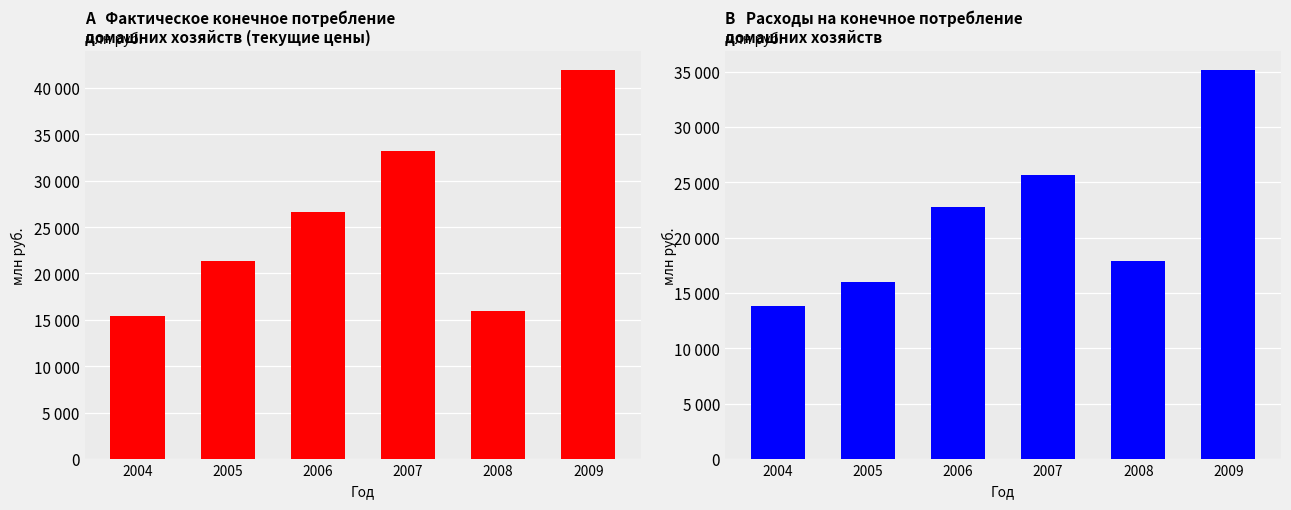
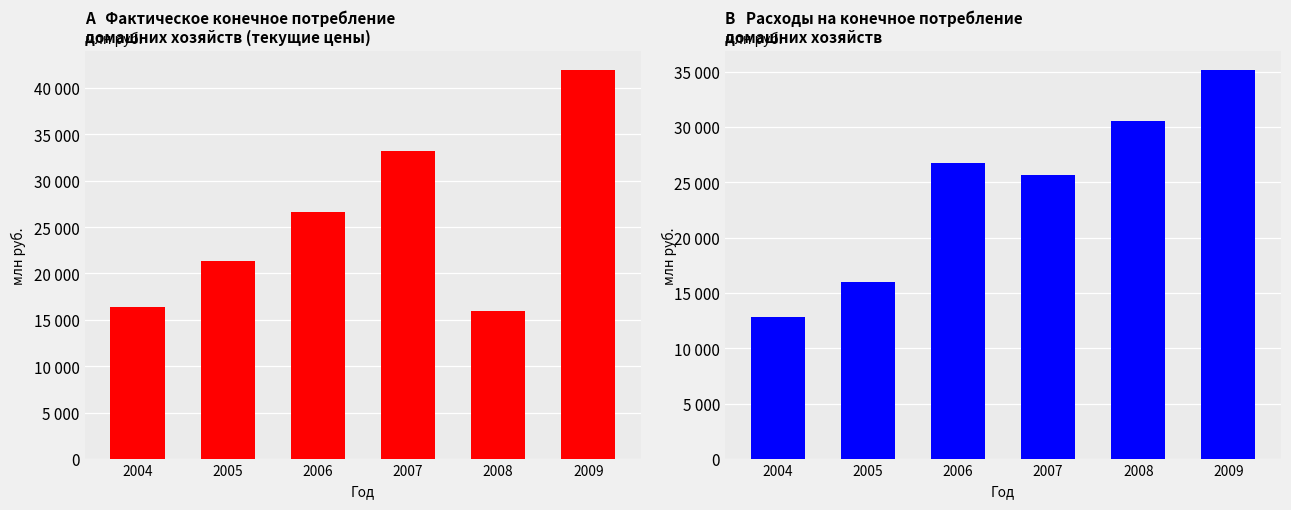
  {
    "A Фактическое конечное потребление домашних хозяйств (текущие цены)": {
-     "2004": 15000,
+     "2004": 16000,
      "2005": 21000,
      "2006": 27000,
      "2007": 33000,
      "2008": 16000,
      "2009": 42000
    },
    "B Расходы на конечное потребление домашних хозяйств": {
-     "2004": 13800,
+     "2004": 12800,
      "2005": 15900,
-     "2006": 22800,
+     "2006": 26700,
      "2007": 25700,
-     "2008": 17900,
+     "2008": 30600,
      "2009": 35100
    }
  }
